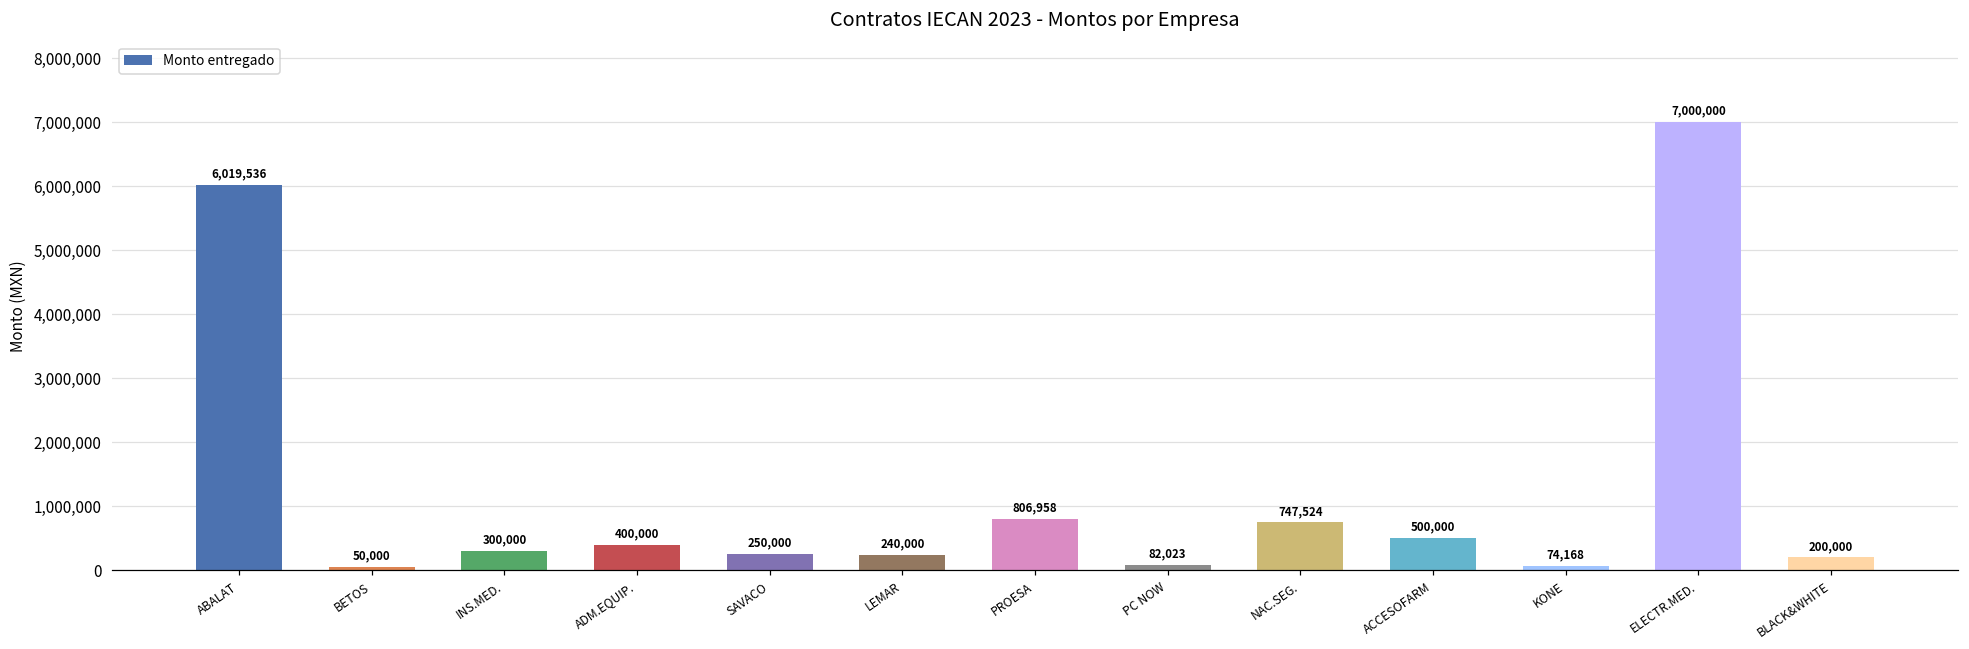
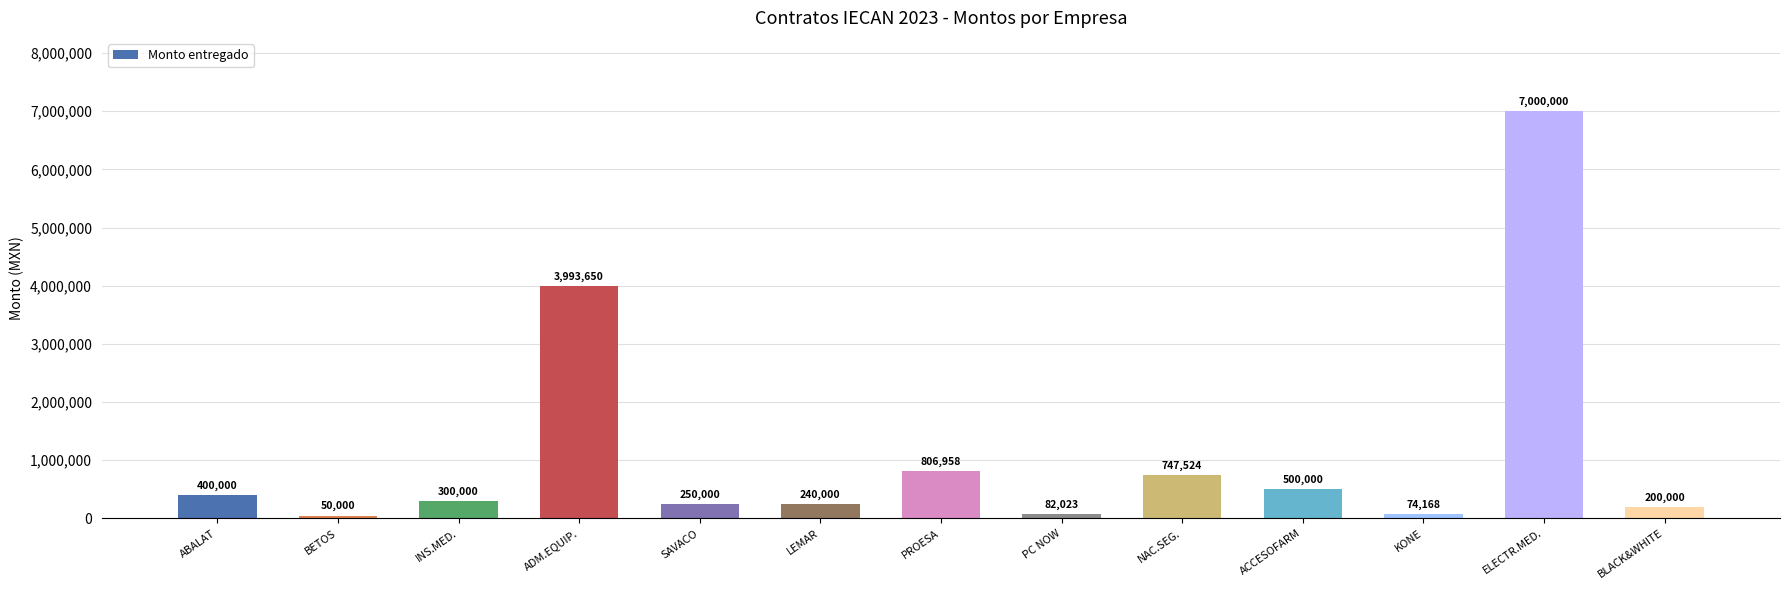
  {
-   "ABALAT": "6,019,536",
+   "ABALAT": "400,000",
    "BETOS": "50,000",
    "INS.MED.": "300,000",
-   "ADM.EQUIP.": "400,000",
+   "ADM.EQUIP.": "3,993,650",
    "SAVACO": "250,000",
    "LEMAR": "240,000",
    "PROESA": "806,958",
    "PC NOW": "82,023",
    "NAC.SEG.": "747,524",
    "ACCESOFARM": "500,000",
    "KONE": "74,168",
    "ELECTR.MED.": "7,000,000",
    "BLACK&WHITE": "200,000"
  }
